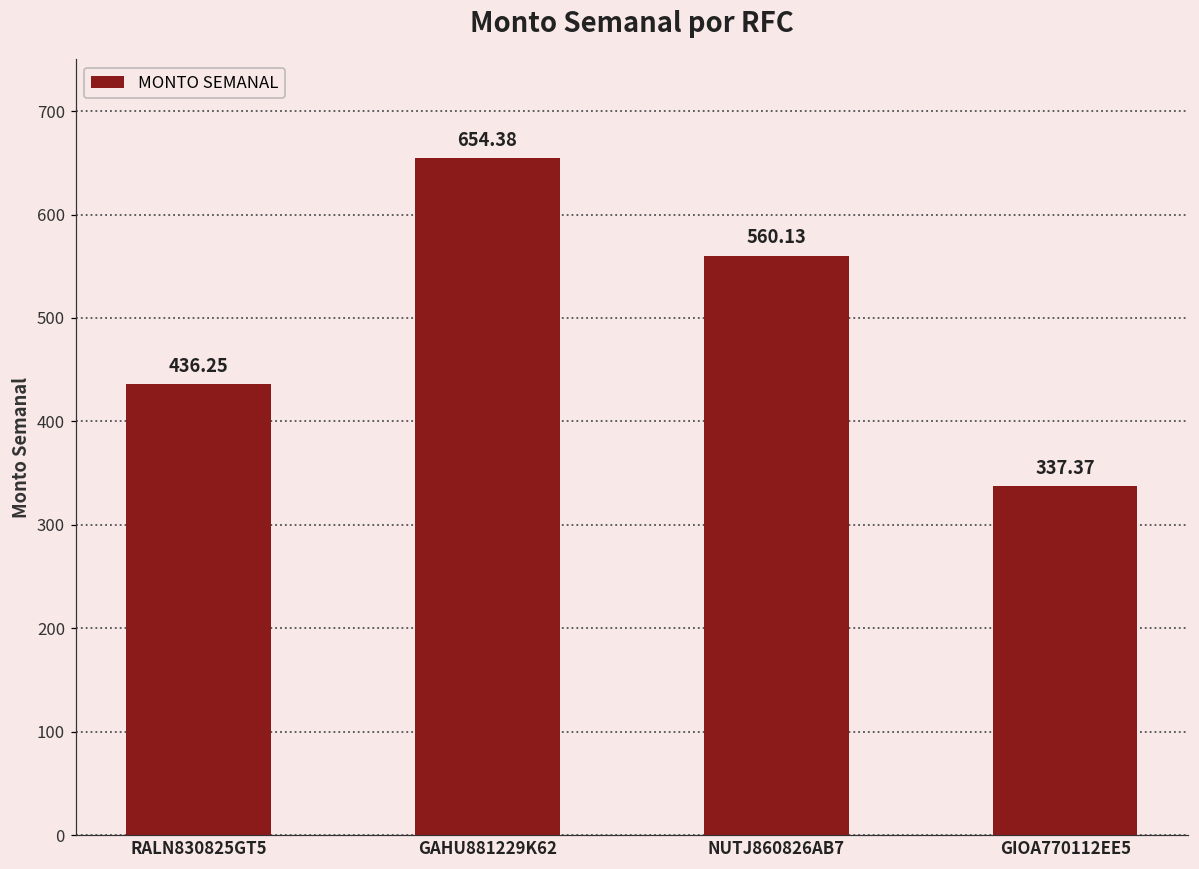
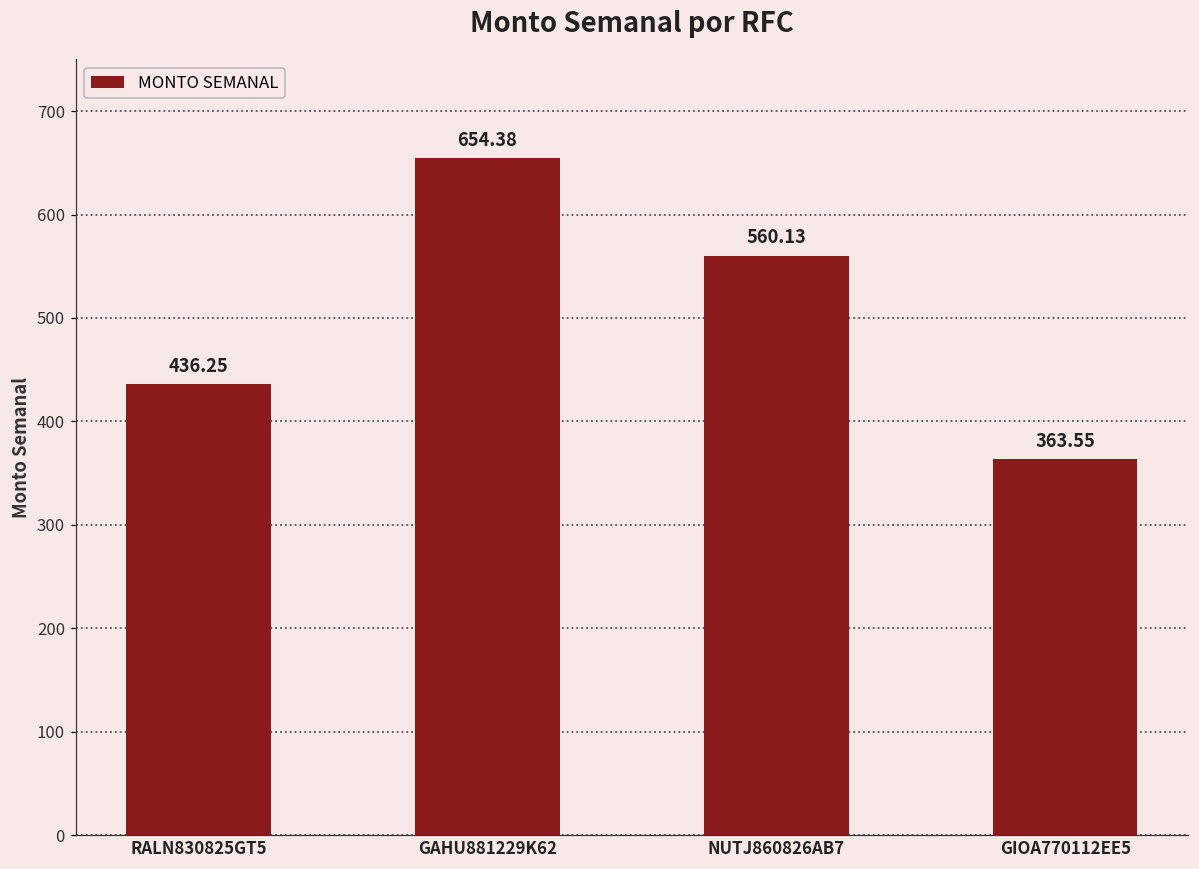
  {
    "RALN830825GT5": 436.25,
    "GAHU881229K62": 654.38,
    "NUTJ860826AB7": 560.13,
-   "GIOA770112EE5": 337.37
+   "GIOA770112EE5": 363.55
  }
